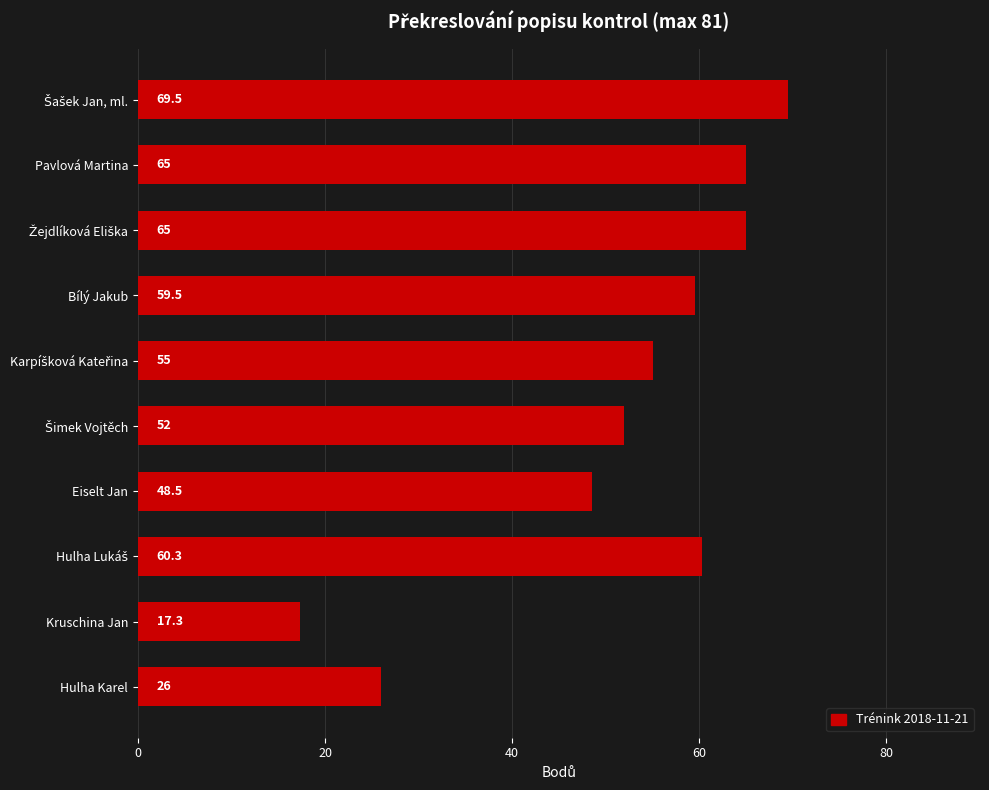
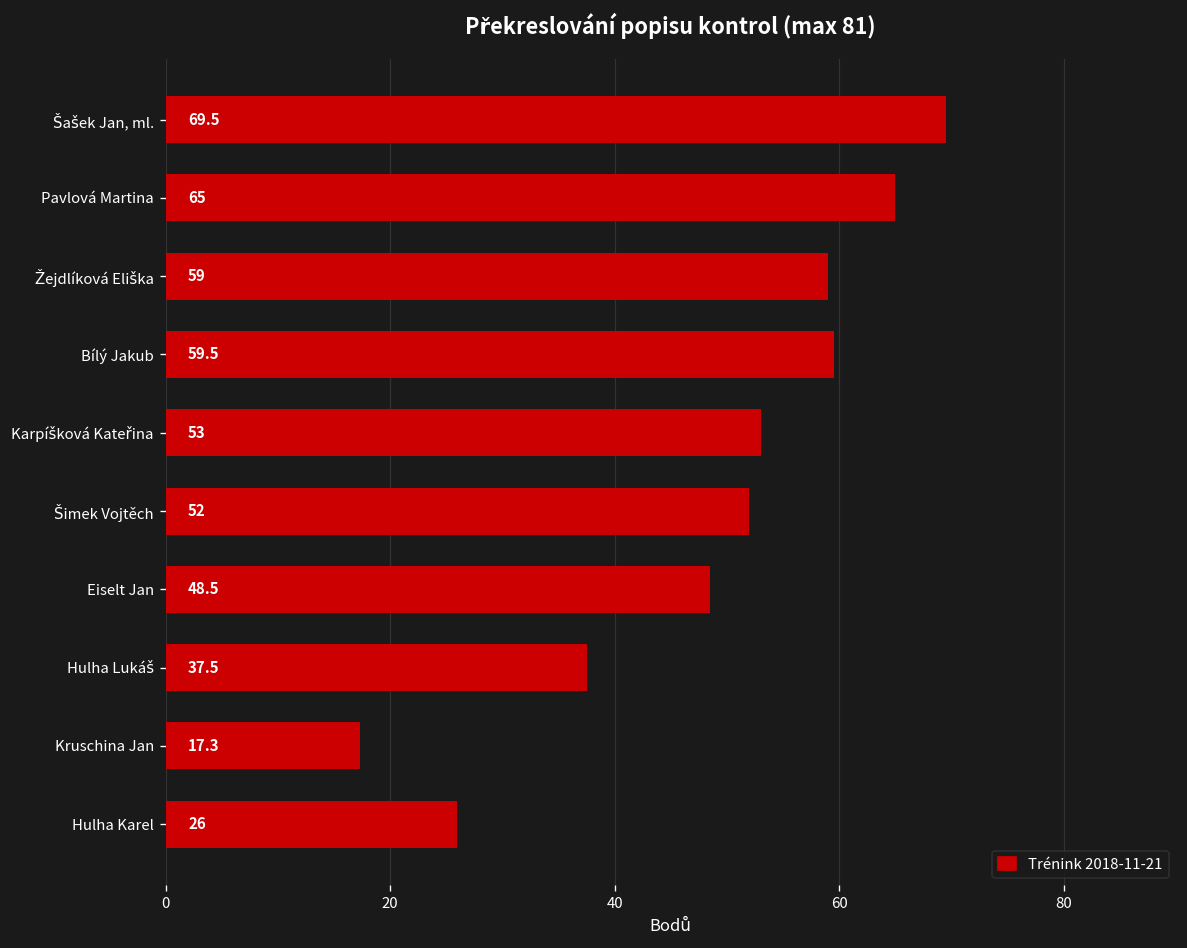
  {
    "Šašek Jan, ml.": 69.5,
    "Pavlová Martina": 65,
-   "Žejdlíková Eliška": 65,
+   "Žejdlíková Eliška": 59,
    "Bílý Jakub": 59.5,
-   "Karpíšková Kateřina": 55,
+   "Karpíšková Kateřina": 53,
    "Šimek Vojtěch": 52,
    "Eiselt Jan": 48.5,
-   "Hulha Lukáš": 60.3,
+   "Hulha Lukáš": 37.5,
    "Kruschina Jan": 17.3,
    "Hulha Karel": 26
  }
